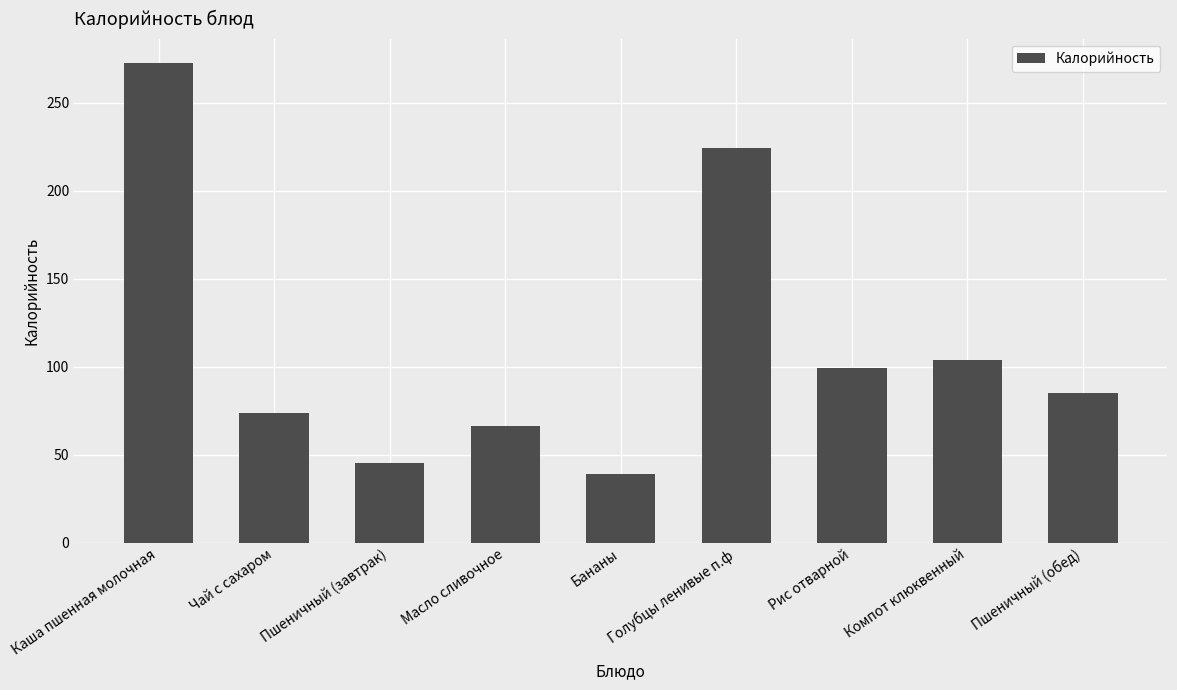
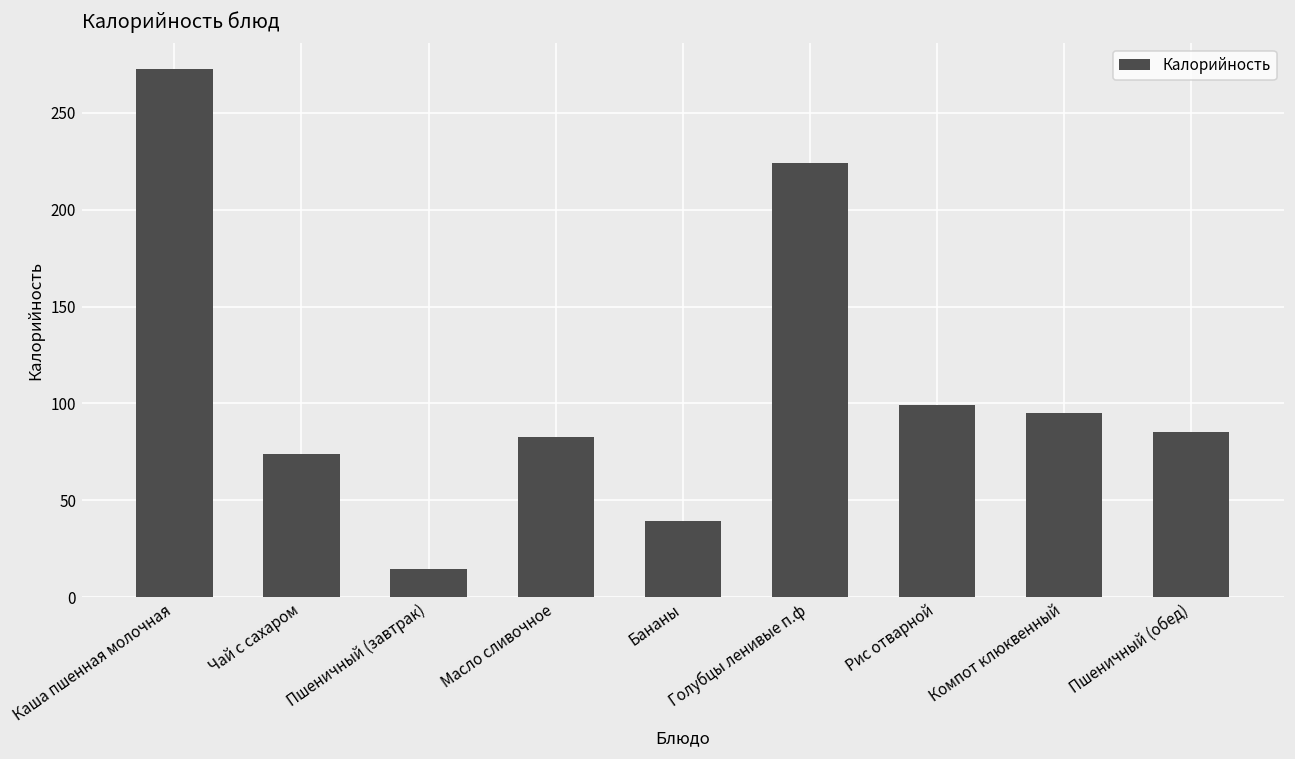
  {
    "Каша пшенная молочная": 272,
    "Чай с сахаром": 74,
-   "Пшеничный (завтрак)": 45,
-   "Масло сливочное": 66,
+   "Пшеничный (завтрак)": 15,
+   "Масло сливочное": 83,
    "Бананы": 39,
    "Голубцы ленивые п.ф": 224,
    "Рис отварной": 99,
-   "Компот клюквенный": 104,
+   "Компот клюквенный": 95,
    "Пшеничный (обед)": 85
  }
